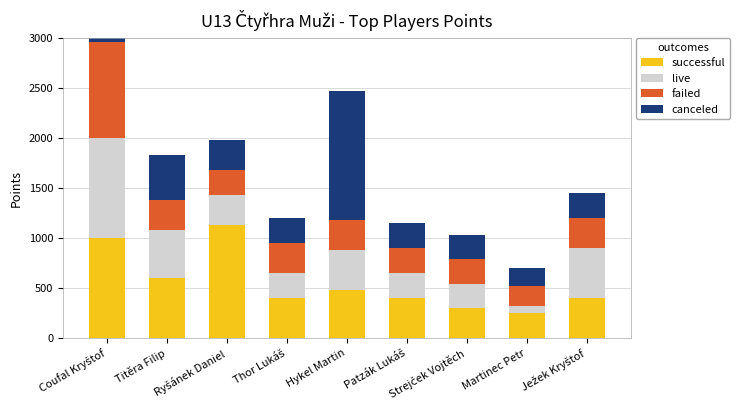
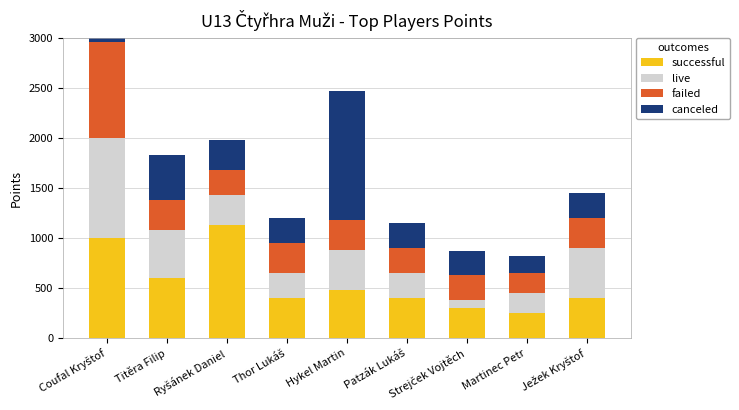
  {
    "successful": {
      "Coufal Kryštof": 1000,
      "Titěra Filip": 600,
      "Ryšánek Daniel": 1130,
      "Thor Lukáš": 400,
      "Hykel Martin": 480,
      "Patzák Lukáš": 400,
      "Strejček Vojtěch": 300,
      "Martinec Petr": 250,
      "Ježek Kryštof": 400
    },
    "live": {
      "Coufal Kryštof": 1000,
      "Titěra Filip": 480,
      "Ryšánek Daniel": 300,
      "Thor Lukáš": 250,
      "Hykel Martin": 400,
      "Patzák Lukáš": 250,
-     "Strejček Vojtěch": 240,
-     "Martinec Petr": 80,
+     "Strejček Vojtěch": 80,
+     "Martinec Petr": 200,
      "Ježek Kryštof": 500
    },
    "failed": {
      "Coufal Kryštof": 960,
      "Titěra Filip": 300,
      "Ryšánek Daniel": 250,
      "Thor Lukáš": 300,
      "Hykel Martin": 300,
      "Patzák Lukáš": 250,
      "Strejček Vojtěch": 250,
      "Martinec Petr": 200,
      "Ježek Kryštof": 300
    },
    "canceled": {
      "Titěra Filip": 450,
      "Ryšánek Daniel": 300,
      "Thor Lukáš": 250,
      "Hykel Martin": 1290,
      "Patzák Lukáš": 250,
      "Strejček Vojtěch": 240,
      "Martinec Petr": 180,
      "Ježek Kryštof": 250
    }
  }
